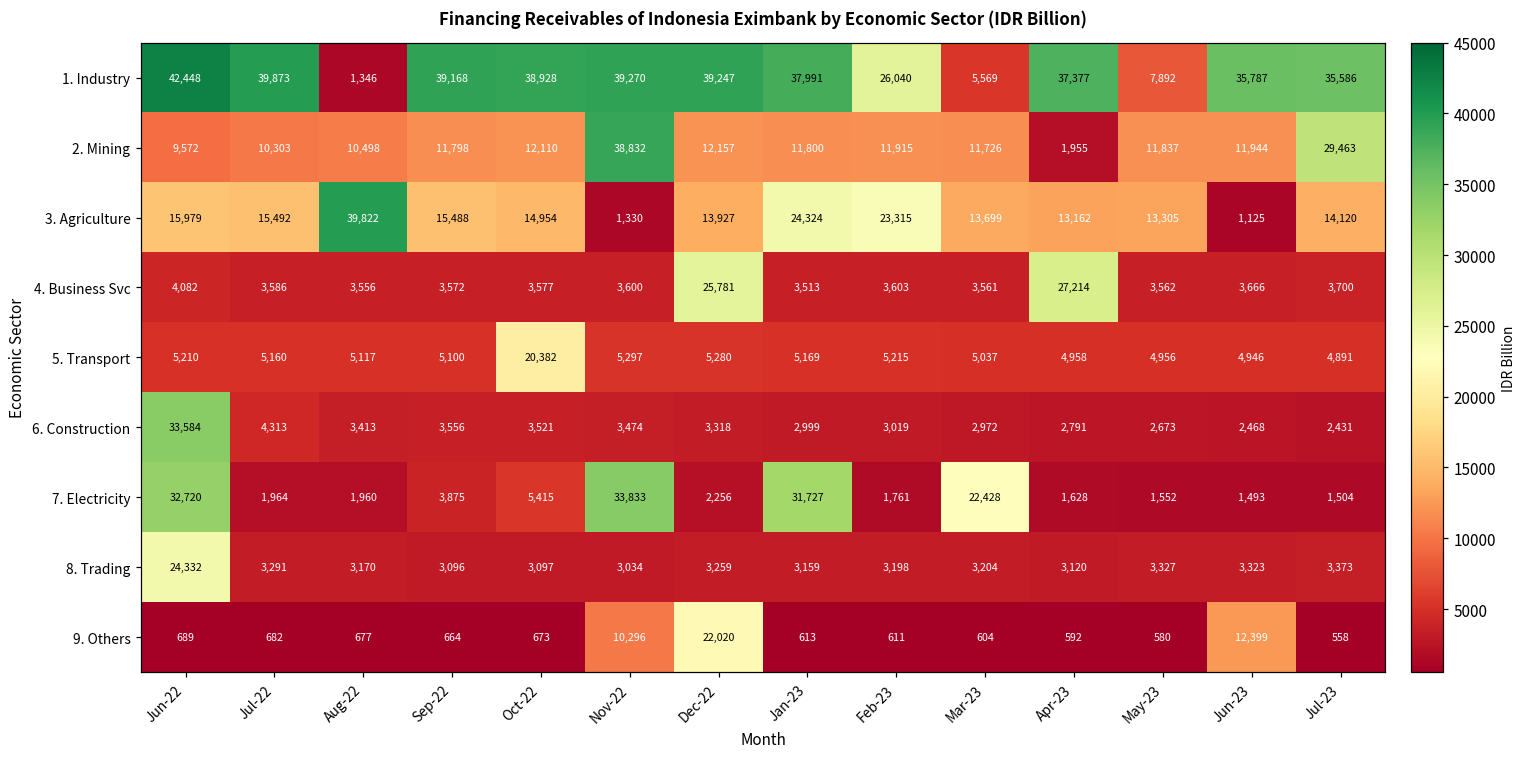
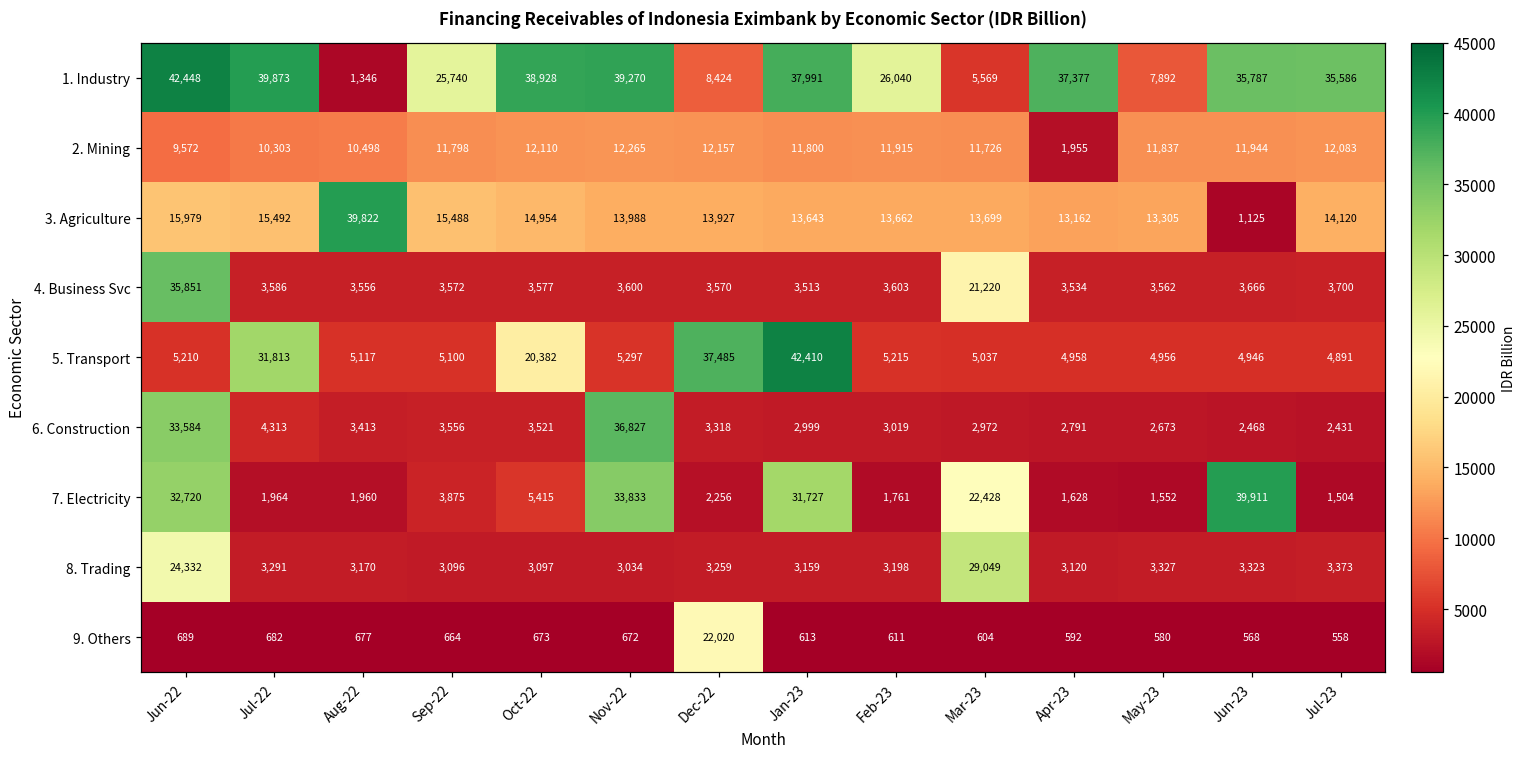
  {
    "1. Industry": {
      "Jun-22": "42,448",
      "Jul-22": "39,873",
      "Aug-22": "1,346",
-     "Sep-22": "39,168",
+     "Sep-22": "25,740",
      "Oct-22": "38,928",
      "Nov-22": "39,270",
-     "Dec-22": "39,247",
+     "Dec-22": "8,424",
      "Jan-23": "37,991",
      "Feb-23": "26,040",
      "Mar-23": "5,569",
      "Apr-23": "37,377",
      "May-23": "7,892",
      "Jun-23": "35,787",
      "Jul-23": "35,586"
    },
    "2. Mining": {
      "Jun-22": "9,572",
      "Jul-22": "10,303",
      "Aug-22": "10,498",
      "Sep-22": "11,798",
      "Oct-22": "12,110",
-     "Nov-22": "38,832",
+     "Nov-22": "12,265",
      "Dec-22": "12,157",
      "Jan-23": "11,800",
      "Feb-23": "11,915",
      "Mar-23": "11,726",
      "Apr-23": "1,955",
      "May-23": "11,837",
      "Jun-23": "11,944",
-     "Jul-23": "29,463"
+     "Jul-23": "12,083"
    },
    "3. Agriculture": {
      "Jun-22": "15,979",
      "Jul-22": "15,492",
      "Aug-22": "39,822",
      "Sep-22": "15,488",
      "Oct-22": "14,954",
-     "Nov-22": "1,330",
+     "Nov-22": "13,988",
      "Dec-22": "13,927",
-     "Jan-23": "24,324",
-     "Feb-23": "23,315",
+     "Jan-23": "13,643",
+     "Feb-23": "13,662",
      "Mar-23": "13,699",
      "Apr-23": "13,162",
      "May-23": "13,305",
      "Jun-23": "1,125",
      "Jul-23": "14,120"
    },
    "4. Business Svc": {
-     "Jun-22": "4,082",
+     "Jun-22": "35,851",
      "Jul-22": "3,586",
      "Aug-22": "3,556",
      "Sep-22": "3,572",
      "Oct-22": "3,577",
      "Nov-22": "3,600",
-     "Dec-22": "25,781",
+     "Dec-22": "3,570",
      "Jan-23": "3,513",
      "Feb-23": "3,603",
-     "Mar-23": "3,561",
-     "Apr-23": "27,214",
+     "Mar-23": "21,220",
+     "Apr-23": "3,534",
      "May-23": "3,562",
      "Jun-23": "3,666",
      "Jul-23": "3,700"
    },
    "5. Transport": {
      "Jun-22": "5,210",
-     "Jul-22": "5,160",
+     "Jul-22": "31,813",
      "Aug-22": "5,117",
      "Sep-22": "5,100",
      "Oct-22": "20,382",
      "Nov-22": "5,297",
-     "Dec-22": "5,280",
-     "Jan-23": "5,169",
+     "Dec-22": "37,485",
+     "Jan-23": "42,410",
      "Feb-23": "5,215",
      "Mar-23": "5,037",
      "Apr-23": "4,958",
      "May-23": "4,956",
      "Jun-23": "4,946",
      "Jul-23": "4,891"
    },
    "6. Construction": {
      "Jun-22": "33,584",
      "Jul-22": "4,313",
      "Aug-22": "3,413",
      "Sep-22": "3,556",
      "Oct-22": "3,521",
-     "Nov-22": "3,474",
+     "Nov-22": "36,827",
      "Dec-22": "3,318",
      "Jan-23": "2,999",
      "Feb-23": "3,019",
      "Mar-23": "2,972",
      "Apr-23": "2,791",
      "May-23": "2,673",
      "Jun-23": "2,468",
      "Jul-23": "2,431"
    },
    "7. Electricity": {
      "Jun-22": "32,720",
      "Jul-22": "1,964",
      "Aug-22": "1,960",
      "Sep-22": "3,875",
      "Oct-22": "5,415",
      "Nov-22": "33,833",
      "Dec-22": "2,256",
      "Jan-23": "31,727",
      "Feb-23": "1,761",
      "Mar-23": "22,428",
      "Apr-23": "1,628",
      "May-23": "1,552",
-     "Jun-23": "1,493",
+     "Jun-23": "39,911",
      "Jul-23": "1,504"
    },
    "8. Trading": {
      "Jun-22": "24,332",
      "Jul-22": "3,291",
      "Aug-22": "3,170",
      "Sep-22": "3,096",
      "Oct-22": "3,097",
      "Nov-22": "3,034",
      "Dec-22": "3,259",
      "Jan-23": "3,159",
      "Feb-23": "3,198",
-     "Mar-23": "3,204",
+     "Mar-23": "29,049",
      "Apr-23": "3,120",
      "May-23": "3,327",
      "Jun-23": "3,323",
      "Jul-23": "3,373"
    },
    "9. Others": {
      "Jun-22": "689",
      "Jul-22": "682",
      "Aug-22": "677",
      "Sep-22": "664",
      "Oct-22": "673",
-     "Nov-22": "10,296",
+     "Nov-22": "672",
      "Dec-22": "22,020",
      "Jan-23": "613",
      "Feb-23": "611",
      "Mar-23": "604",
      "Apr-23": "592",
      "May-23": "580",
-     "Jun-23": "12,399",
+     "Jun-23": "568",
      "Jul-23": "558"
    }
  }
